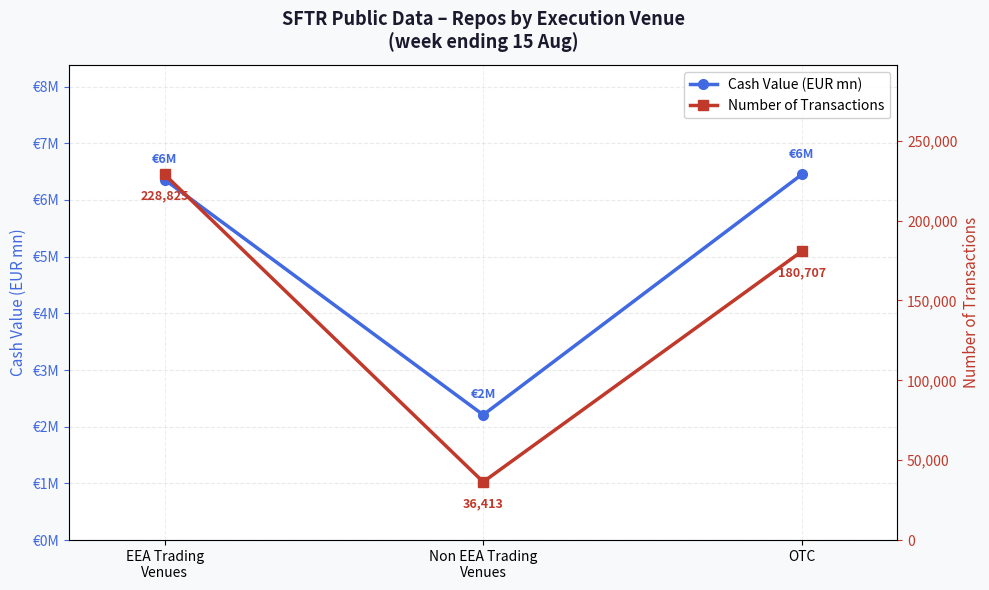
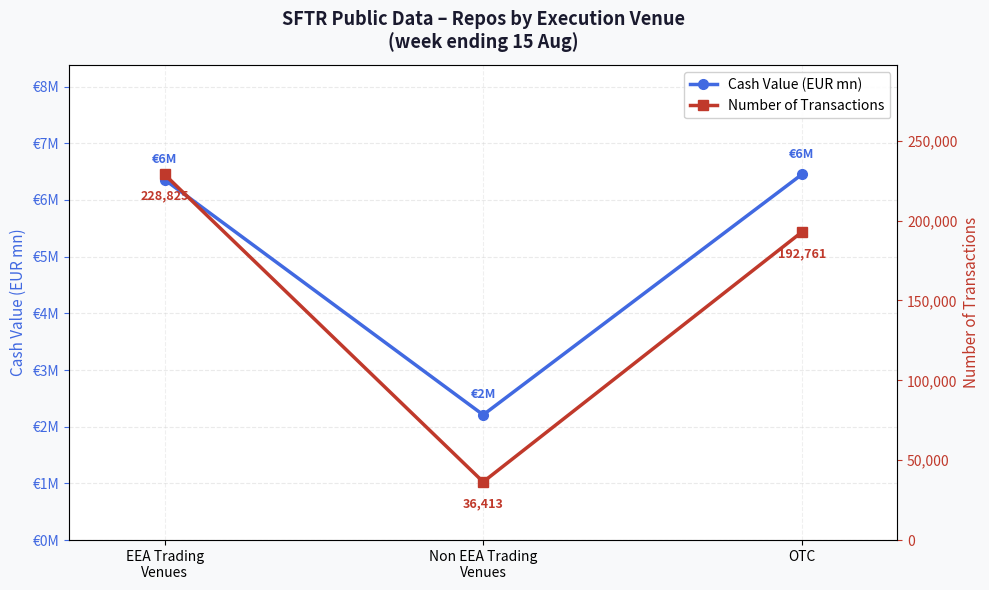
  {
    "Cash Value (EUR mn)": {
      "EEA Trading Venues": "€6M",
      "Non EEA Trading Venues": "€2M",
      "OTC": "€6M"
    },
    "Number of Transactions": {
      "EEA Trading Venues": "228,825",
      "Non EEA Trading Venues": "36,413",
-     "OTC": "180,707"
+     "OTC": "192,761"
    }
  }
